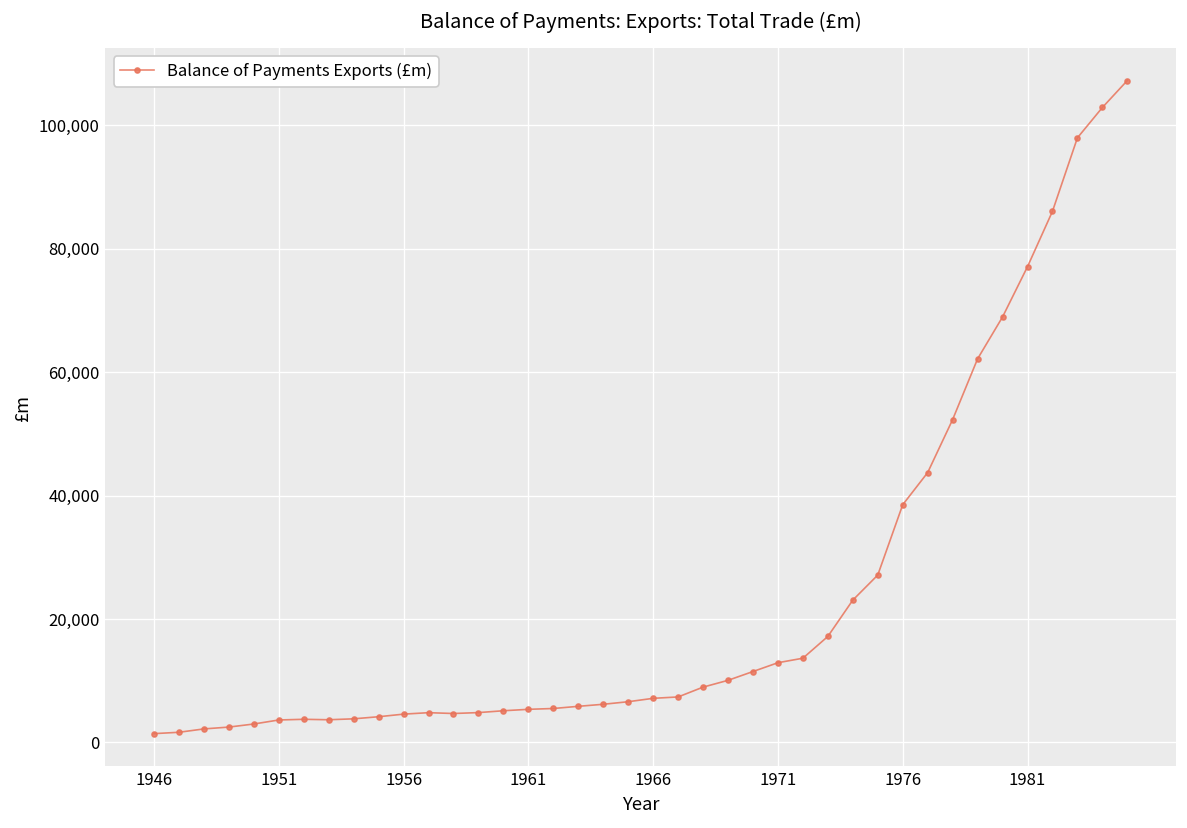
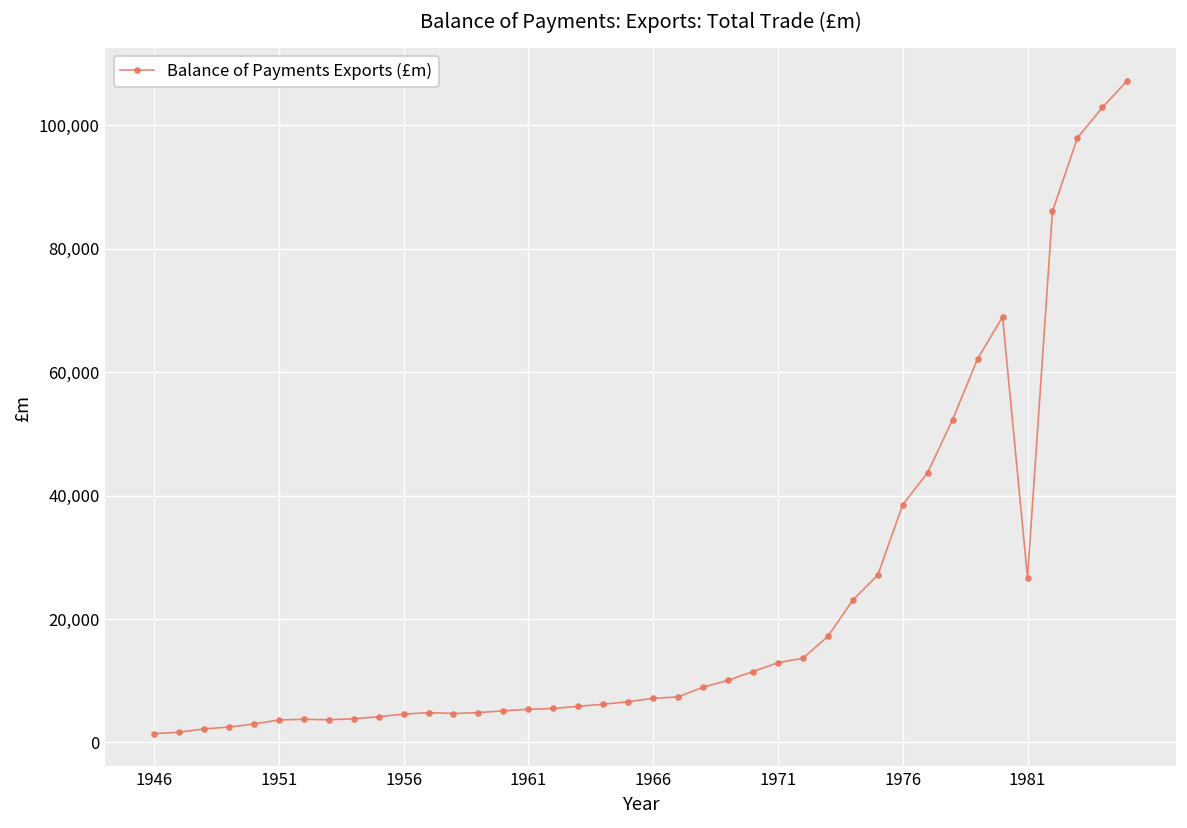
  {
    "1946": "1,000",
    "1951": "4,000",
    "1956": "5,000",
    "1961": "5,000",
    "1966": "7,000",
    "1971": "13,000",
    "1976": "39,000",
-   "1981": "77,000"
+   "1981": "27,000"
  }
